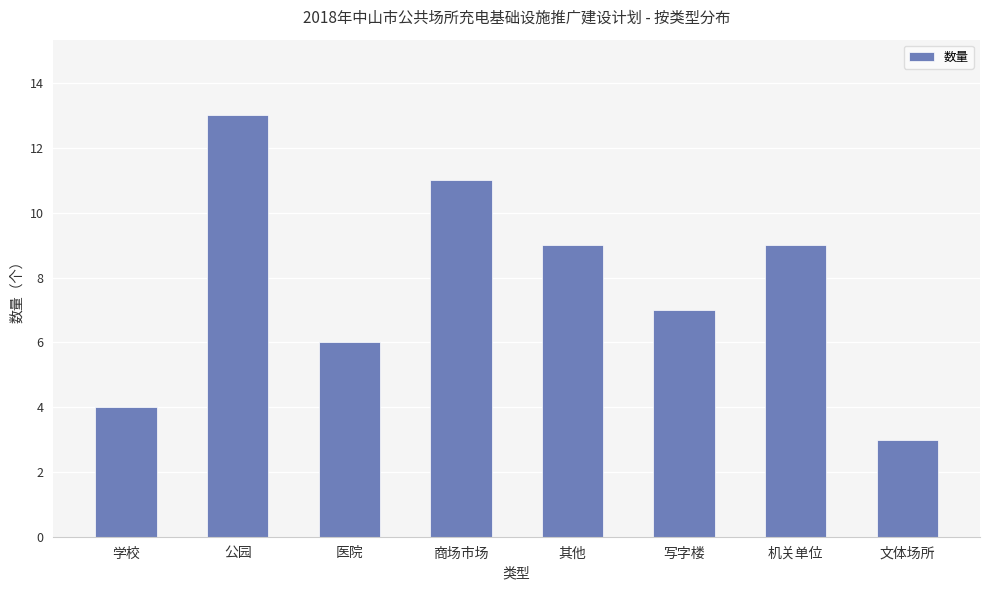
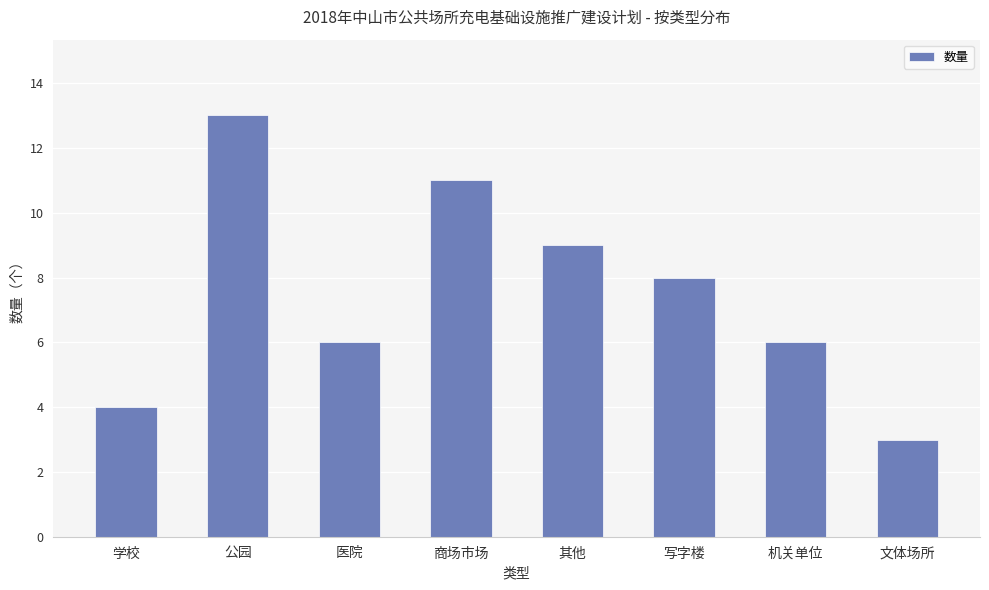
  {
    "学校": 4,
    "公园": 13,
    "医院": 6,
    "商场市场": 11,
    "其他": 9,
-   "写字楼": 7,
-   "机关单位": 9,
+   "写字楼": 8,
+   "机关单位": 6,
    "文体场所": 3
  }
